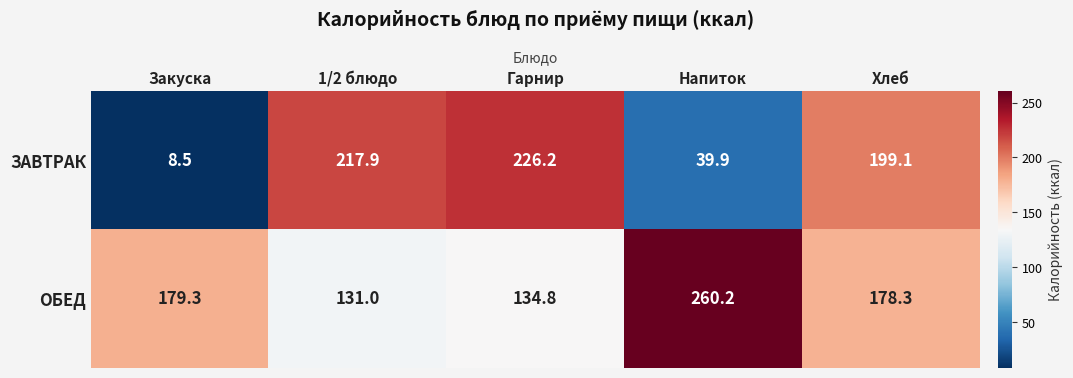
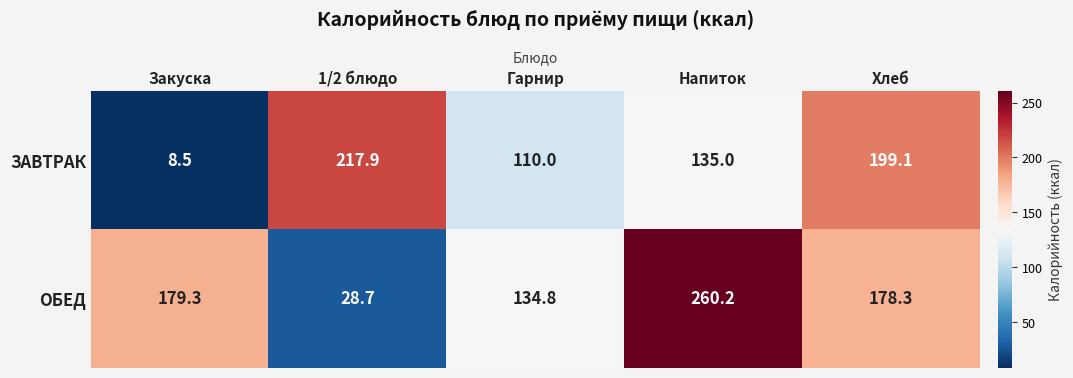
  {
    "ЗАВТРАК": {
      "Закуска": 8.5,
      "1/2 блюдо": 217.9,
-     "Гарнир": 226.2,
-     "Напиток": 39.9,
+     "Гарнир": 110.0,
+     "Напиток": 135.0,
      "Хлеб": 199.1
    },
    "ОБЕД": {
      "Закуска": 179.3,
-     "1/2 блюдо": 131.0,
+     "1/2 блюдо": 28.7,
      "Гарнир": 134.8,
      "Напиток": 260.2,
      "Хлеб": 178.3
    }
  }
